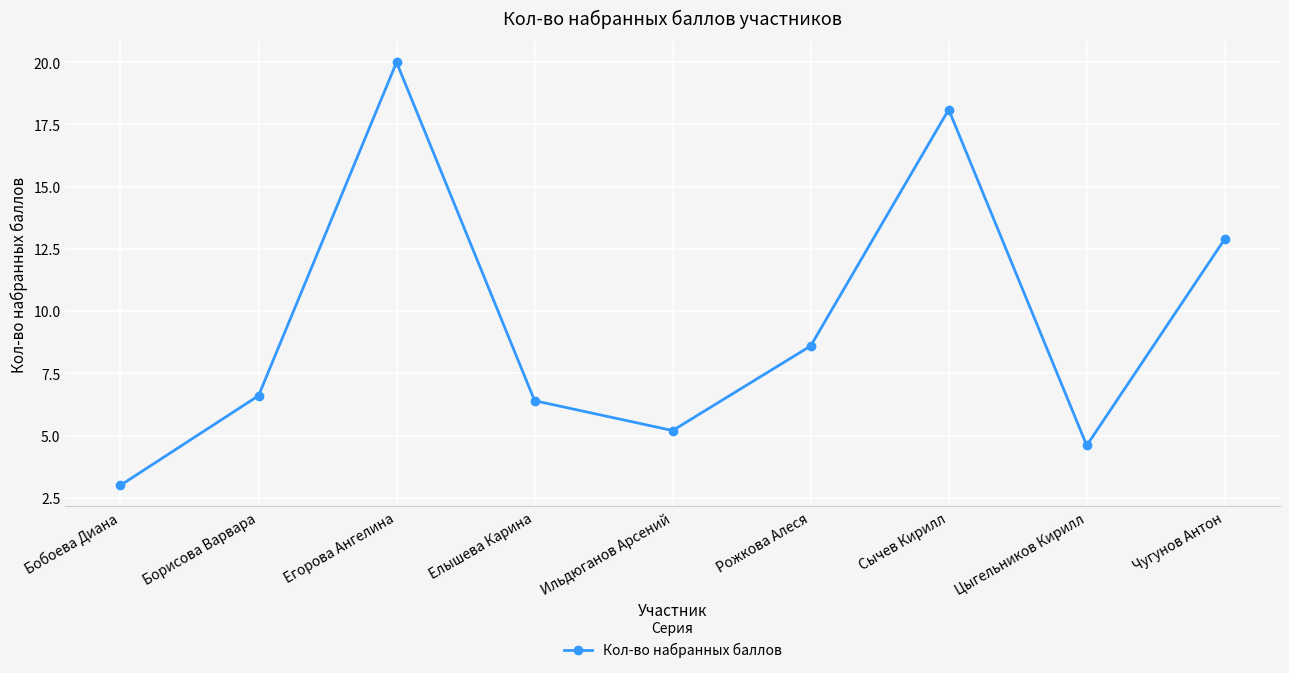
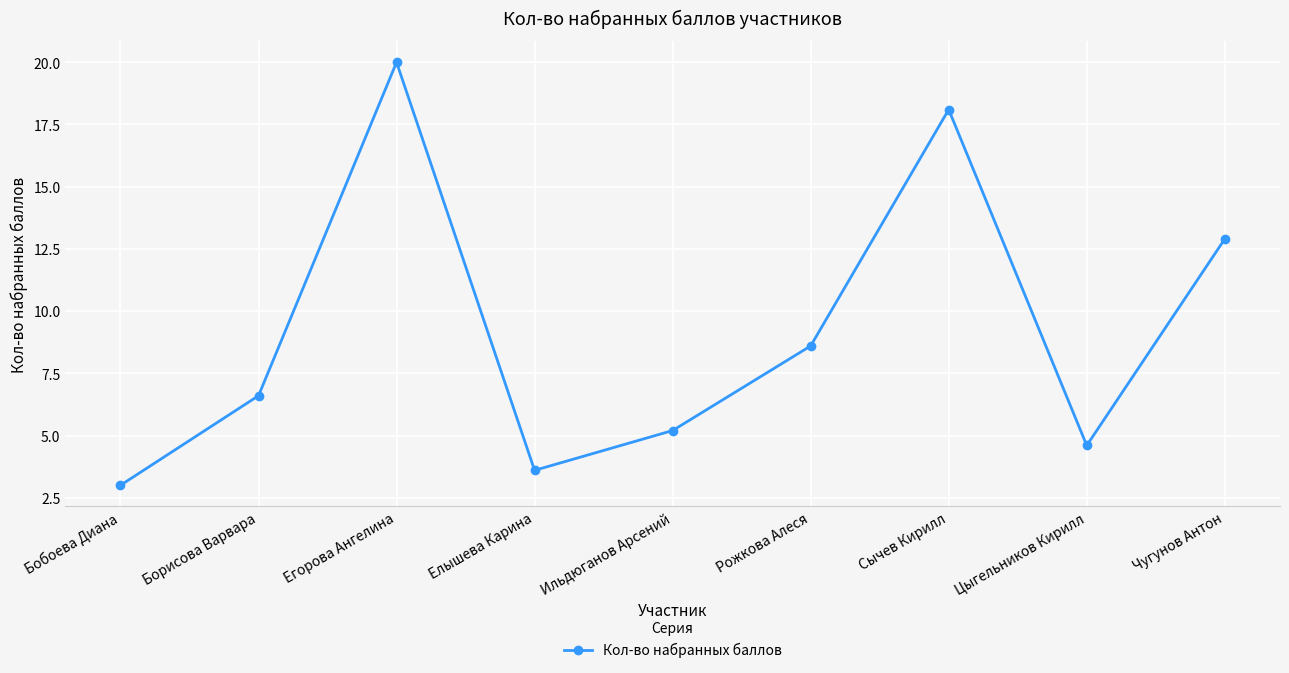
  {
    "Бобоева Диана": 3.0,
    "Борисова Варвара": 6.6,
    "Егорова Ангелина": 20.0,
-   "Елышева Карина": 6.4,
+   "Елышева Карина": 3.6,
    "Ильдюганов Арсений": 5.2,
    "Рожкова Алеся": 8.6,
    "Сычев Кирилл": 18.1,
    "Цыгельников Кирилл": 4.6,
    "Чугунов Антон": 12.9
  }
